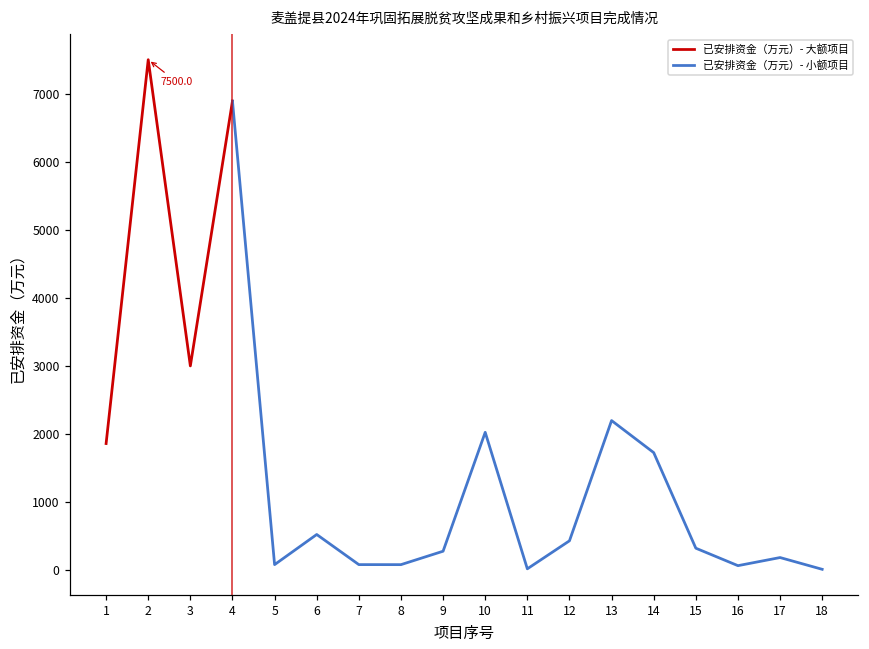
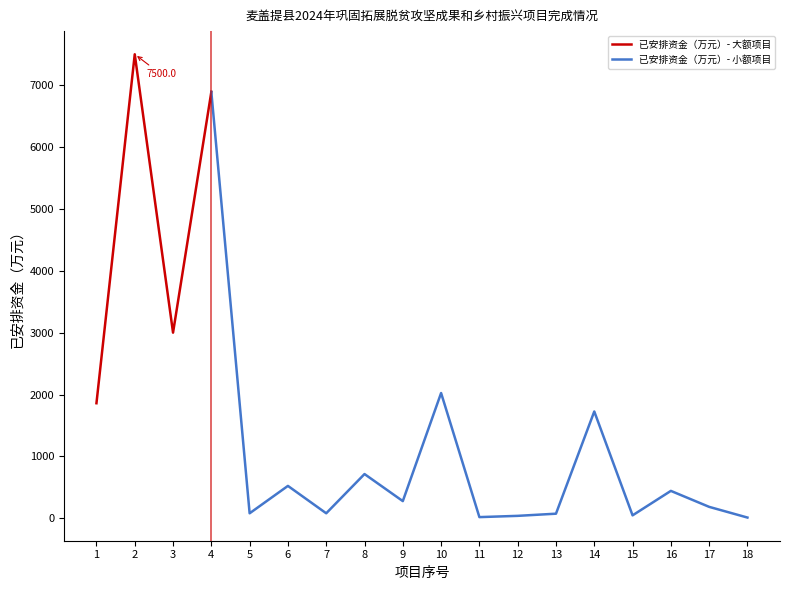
  {
    "已安排资金（万元）- 大额项目": {
      "2": 7500.0
    },
    "已安排资金（万元）- 小额项目": {
      "5": 100,
      "6": 500,
      "7": 100,
-     "8": 100,
+     "8": 700,
      "9": 300,
      "10": 2000,
      "11": 0,
-     "12": 400,
-     "13": 2200,
+     "12": 0,
+     "13": 100,
      "14": 1700,
-     "15": 300,
-     "16": 100,
+     "15": 0,
+     "16": 400,
      "17": 200,
      "18": 0
    }
  }
